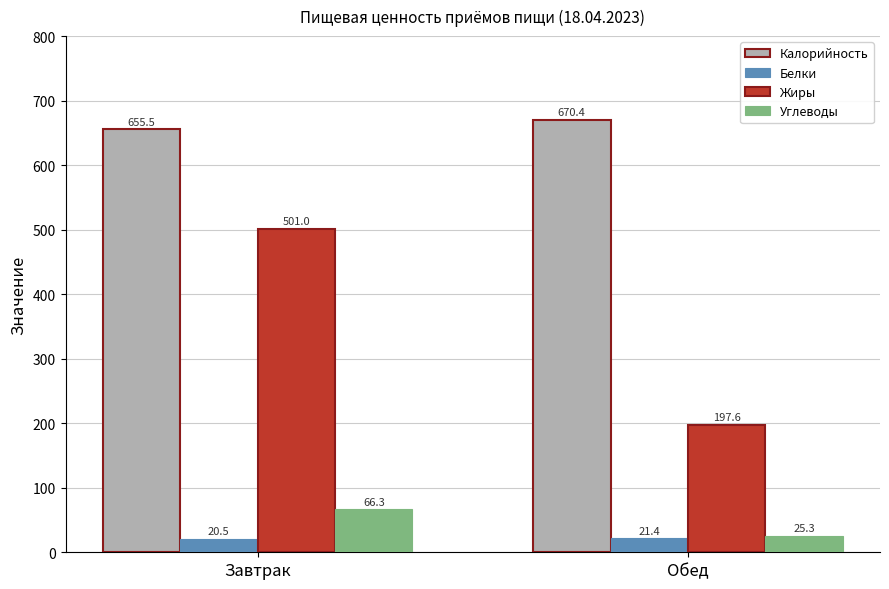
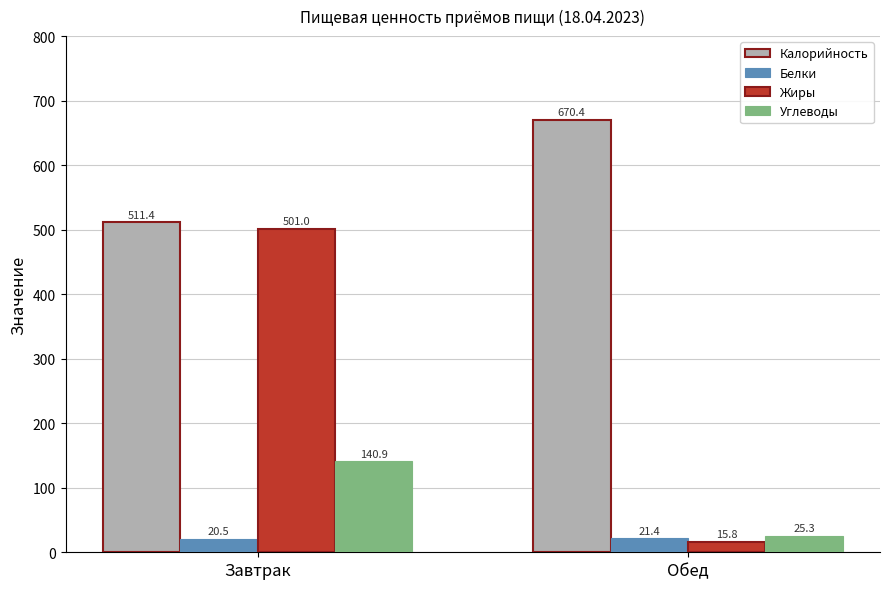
  {
    "Калорийность": {
-     "Завтрак": 655.5,
+     "Завтрак": 511.4,
      "Обед": 670.4
    },
    "Белки": {
      "Завтрак": 20.5,
      "Обед": 21.4
    },
    "Жиры": {
      "Завтрак": 501.0,
-     "Обед": 197.6
+     "Обед": 15.8
    },
    "Углеводы": {
-     "Завтрак": 66.3,
+     "Завтрак": 140.9,
      "Обед": 25.3
    }
  }
